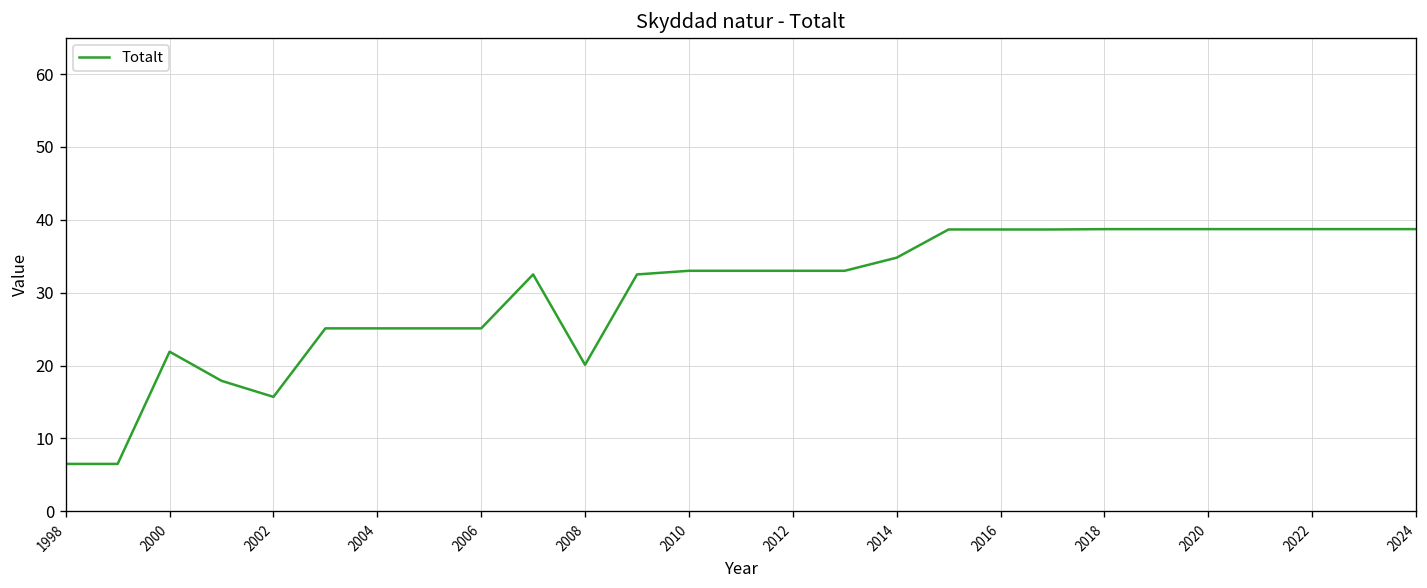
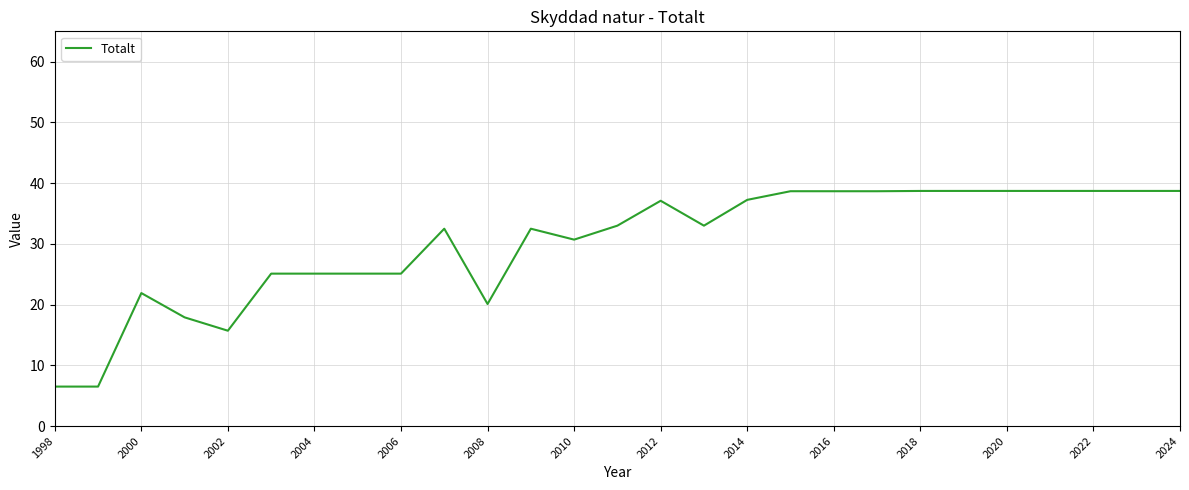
  {
    "1998": 7,
    "2000": 22,
    "2002": 16,
    "2004": 25,
    "2006": 25,
    "2008": 20,
-   "2010": 33,
-   "2012": 33,
-   "2014": 35,
+   "2010": 31,
+   "2012": 37,
+   "2014": 37,
    "2016": 39,
    "2018": 39,
    "2020": 39,
    "2022": 39,
    "2024": 39
  }
